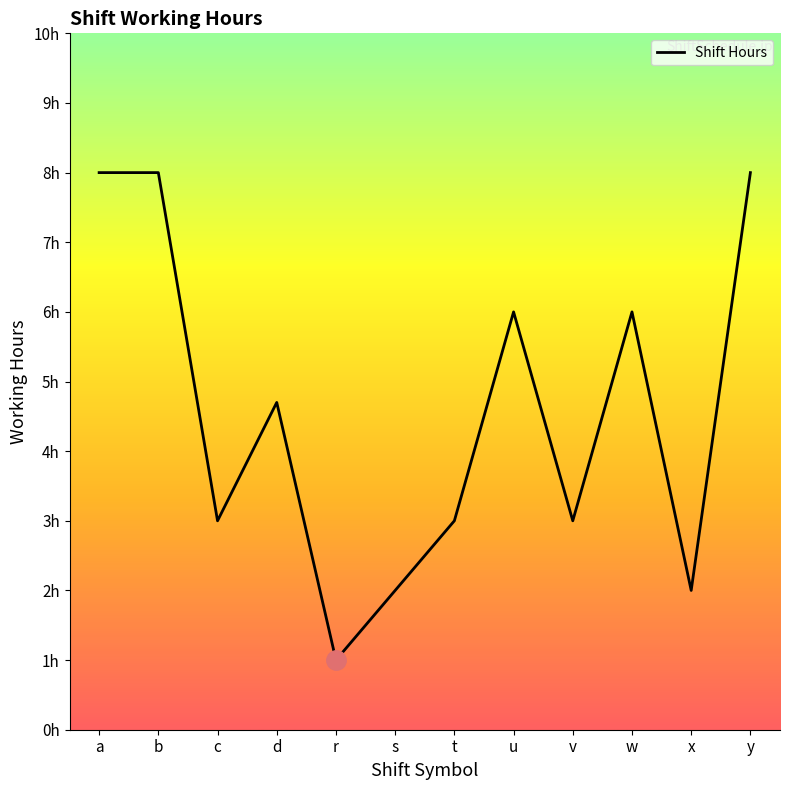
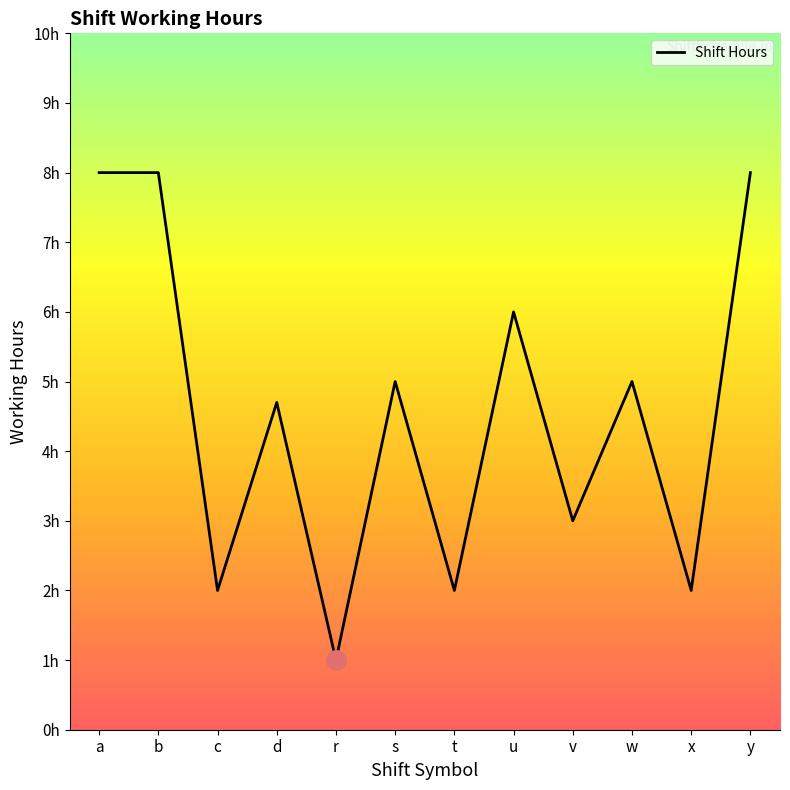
  {
    "Shift Hours": {
      "a": "8h",
      "b": "8h",
-     "c": "3h",
+     "c": "2h",
      "d": "4.7h",
-     "s": "2h",
-     "t": "3h",
+     "s": "5h",
+     "t": "2h",
      "u": "6h",
      "v": "3h",
-     "w": "6h",
+     "w": "5h",
      "x": "2h",
      "y": "8h"
    }
  }
